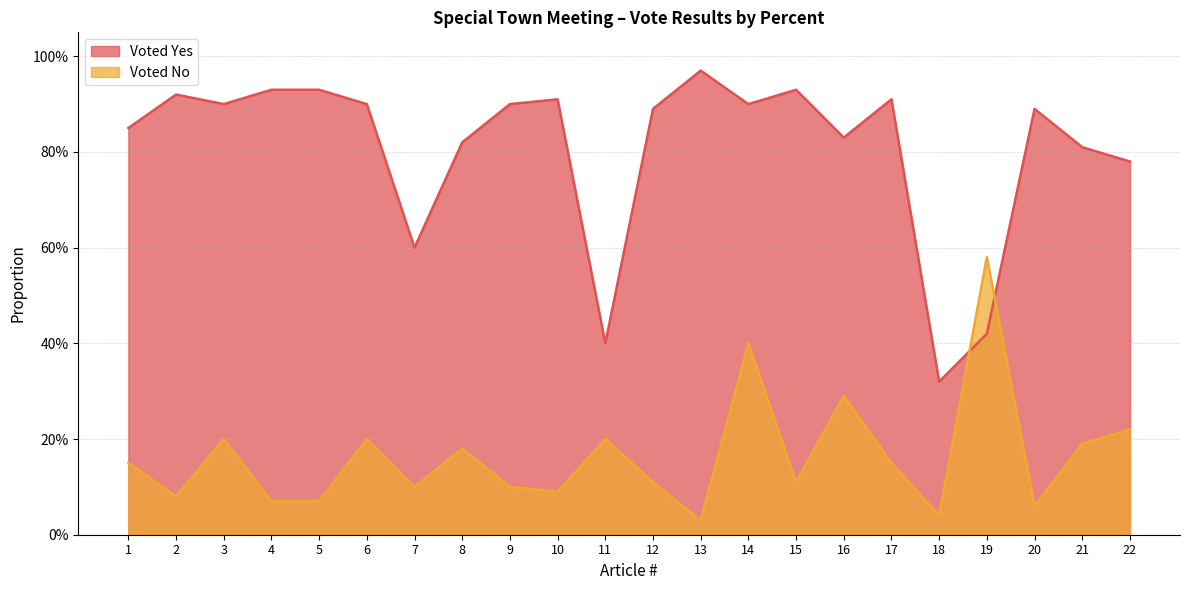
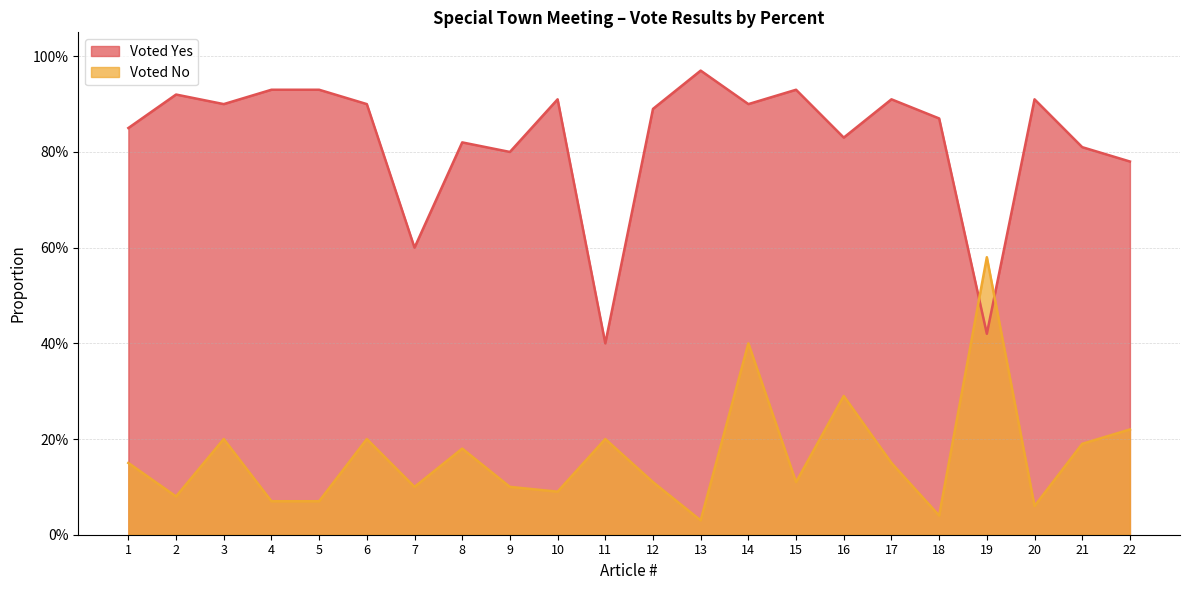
  {
    "Voted Yes": {
      "1": "85%",
      "2": "92%",
      "3": "90%",
      "4": "93%",
      "5": "93%",
      "6": "90%",
      "7": "60%",
      "8": "82%",
-     "9": "90%",
+     "9": "80%",
      "10": "91%",
      "11": "40%",
      "12": "89%",
      "13": "97%",
      "14": "90%",
      "15": "93%",
      "16": "83%",
      "17": "91%",
-     "18": "32%",
+     "18": "87%",
      "19": "42%",
-     "20": "89%",
+     "20": "91%",
      "21": "81%",
      "22": "78%"
    },
    "Voted No": {
      "1": "15%",
      "2": "8%",
      "3": "20%",
      "4": "7%",
      "5": "7%",
      "6": "20%",
      "7": "10%",
      "8": "18%",
      "9": "10%",
      "10": "9%",
      "11": "20%",
      "12": "11%",
      "13": "3%",
      "14": "40%",
      "15": "11%",
      "16": "29%",
      "17": "15%",
      "18": "4%",
      "19": "58%",
      "20": "6%",
      "21": "19%",
      "22": "22%"
    }
  }
